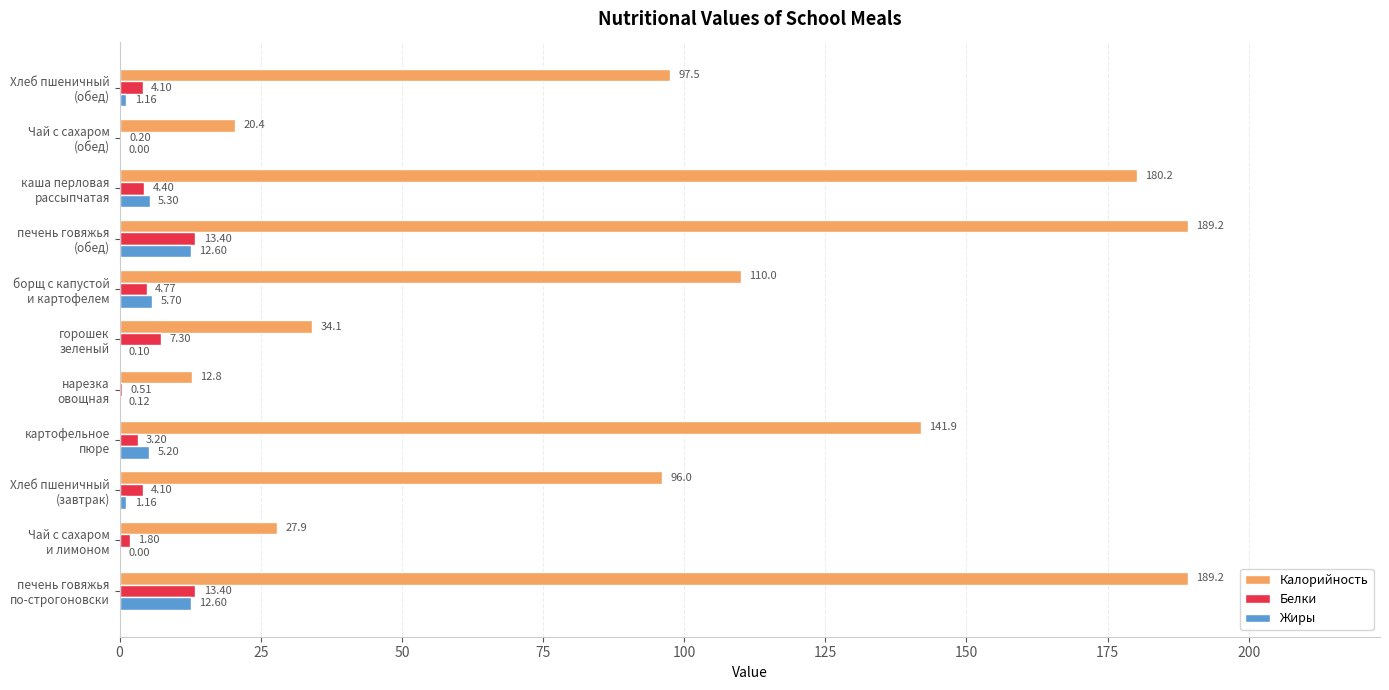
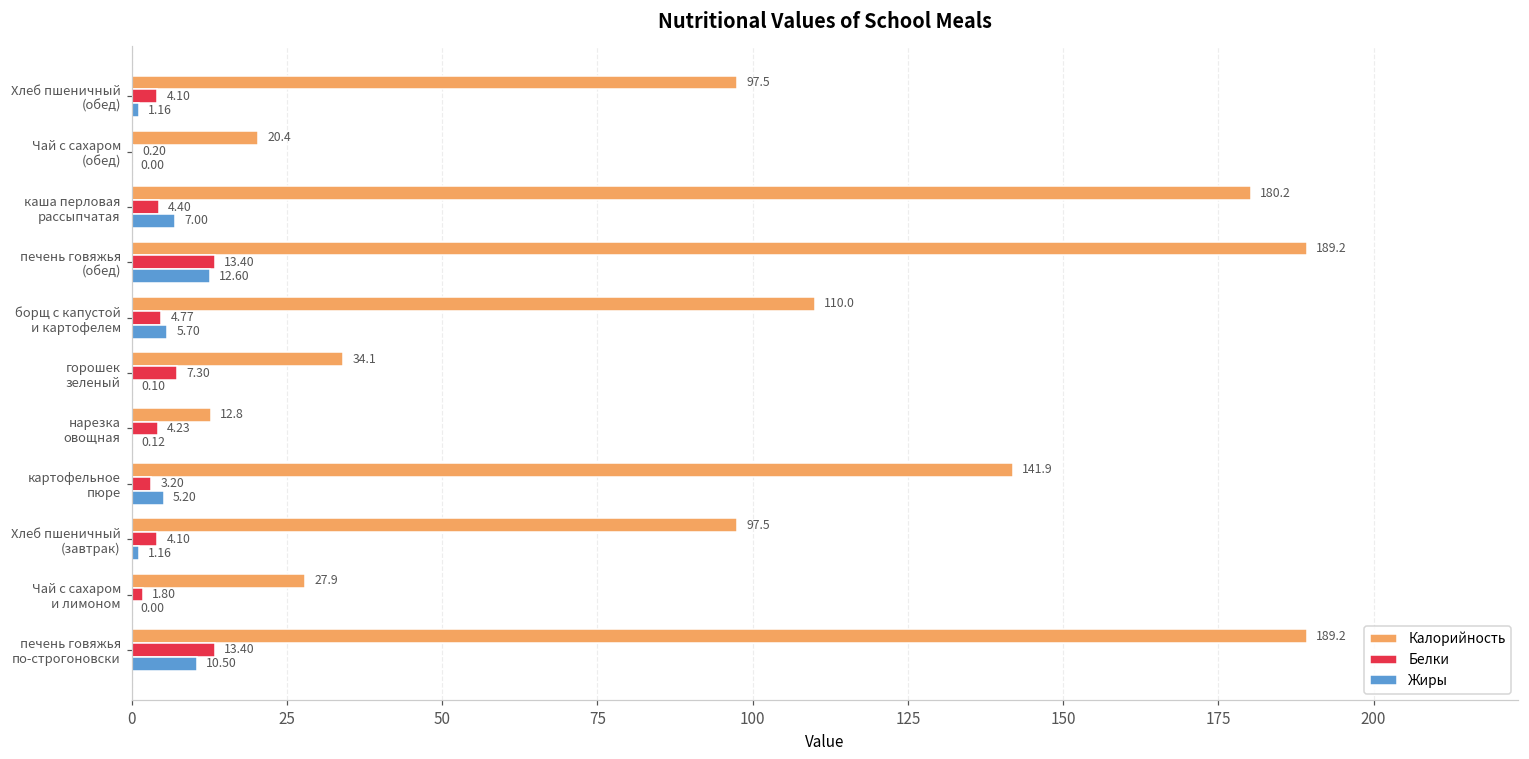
  {
    "Калорийность": {
      "Хлеб пшеничный (обед)": 97.5,
      "Чай с сахаром (обед)": 20.4,
      "каша перловая рассыпчатая": 180.2,
      "печень говяжья (обед)": 189.2,
      "борщ с капустой и картофелем": 110.0,
      "горошек зеленый": 34.1,
      "нарезка овощная": 12.8,
      "картофельное пюре": 141.9,
-     "Хлеб пшеничный (завтрак)": 96.0,
+     "Хлеб пшеничный (завтрак)": 97.5,
      "Чай с сахаром и лимоном": 27.9,
      "печень говяжья по-строгоновски": 189.2
    },
    "Белки": {
      "Хлеб пшеничный (обед)": 4.10,
      "Чай с сахаром (обед)": 0.20,
      "каша перловая рассыпчатая": 4.40,
      "печень говяжья (обед)": 13.40,
      "борщ с капустой и картофелем": 4.77,
      "горошек зеленый": 7.30,
-     "нарезка овощная": 0.51,
+     "нарезка овощная": 4.23,
      "картофельное пюре": 3.20,
      "Хлеб пшеничный (завтрак)": 4.10,
      "Чай с сахаром и лимоном": 1.80,
      "печень говяжья по-строгоновски": 13.40
    },
    "Жиры": {
      "Хлеб пшеничный (обед)": 1.16,
      "Чай с сахаром (обед)": 0.00,
-     "каша перловая рассыпчатая": 5.30,
+     "каша перловая рассыпчатая": 7.00,
      "печень говяжья (обед)": 12.60,
      "борщ с капустой и картофелем": 5.70,
      "горошек зеленый": 0.10,
      "нарезка овощная": 0.12,
      "картофельное пюре": 5.20,
      "Хлеб пшеничный (завтрак)": 1.16,
      "Чай с сахаром и лимоном": 0.00,
-     "печень говяжья по-строгоновски": 12.60
+     "печень говяжья по-строгоновски": 10.50
    }
  }
